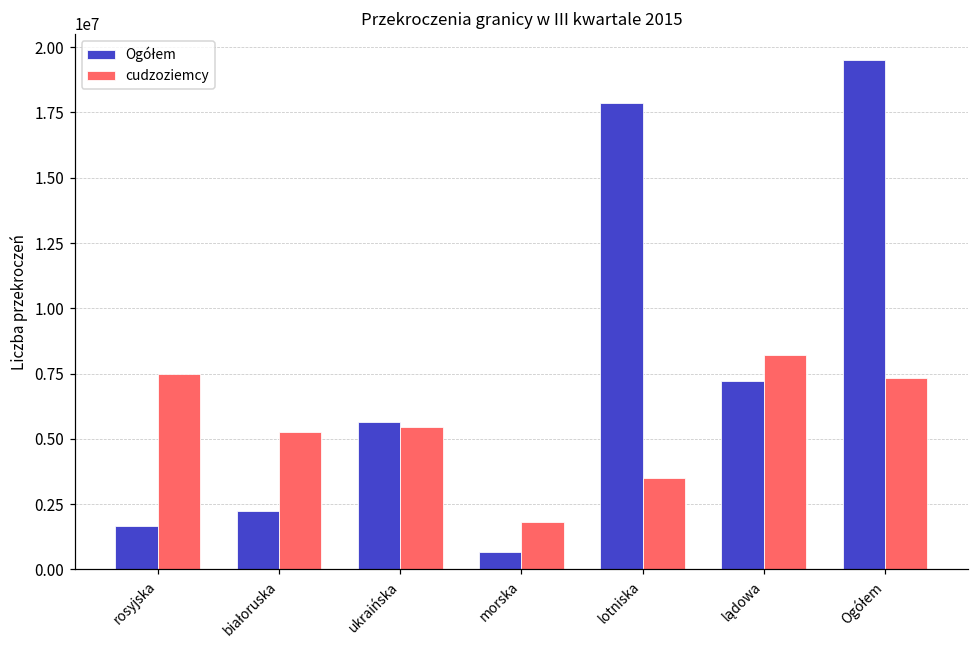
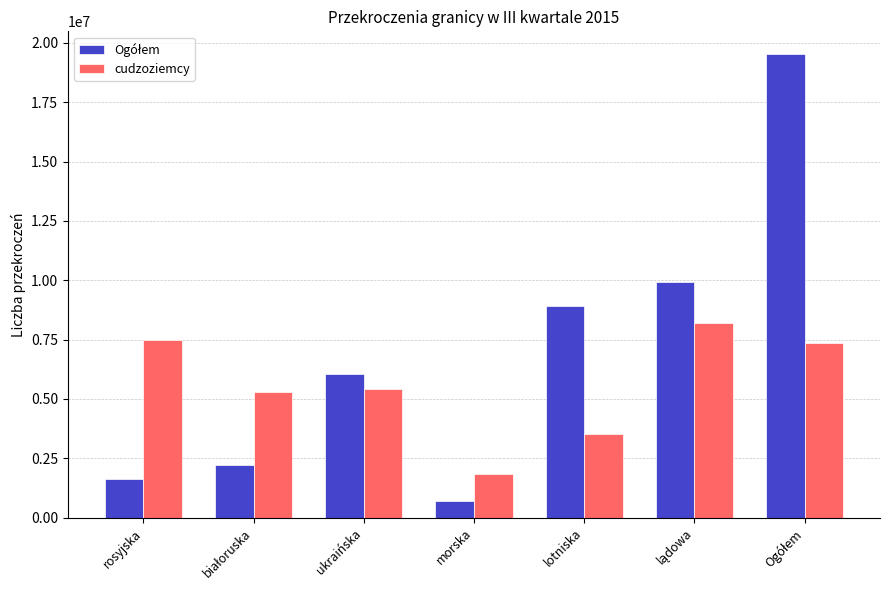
  {
    "Ogółem": {
      "rosyjska": 1600000,
      "białoruska": 2200000,
-     "ukraińska": 5600000,
+     "ukraińska": 6000000,
      "morska": 700000,
-     "lotniska": 17900000,
-     "lądowa": 7200000,
+     "lotniska": 8900000,
+     "lądowa": 9900000,
      "Ogółem": 19500000
    },
    "cudzoziemcy": {
      "rosyjska": 7500000,
      "białoruska": 5300000,
      "ukraińska": 5400000,
      "morska": 1800000,
      "lotniska": 3500000,
      "lądowa": 8200000,
      "Ogółem": 7300000
    }
  }
